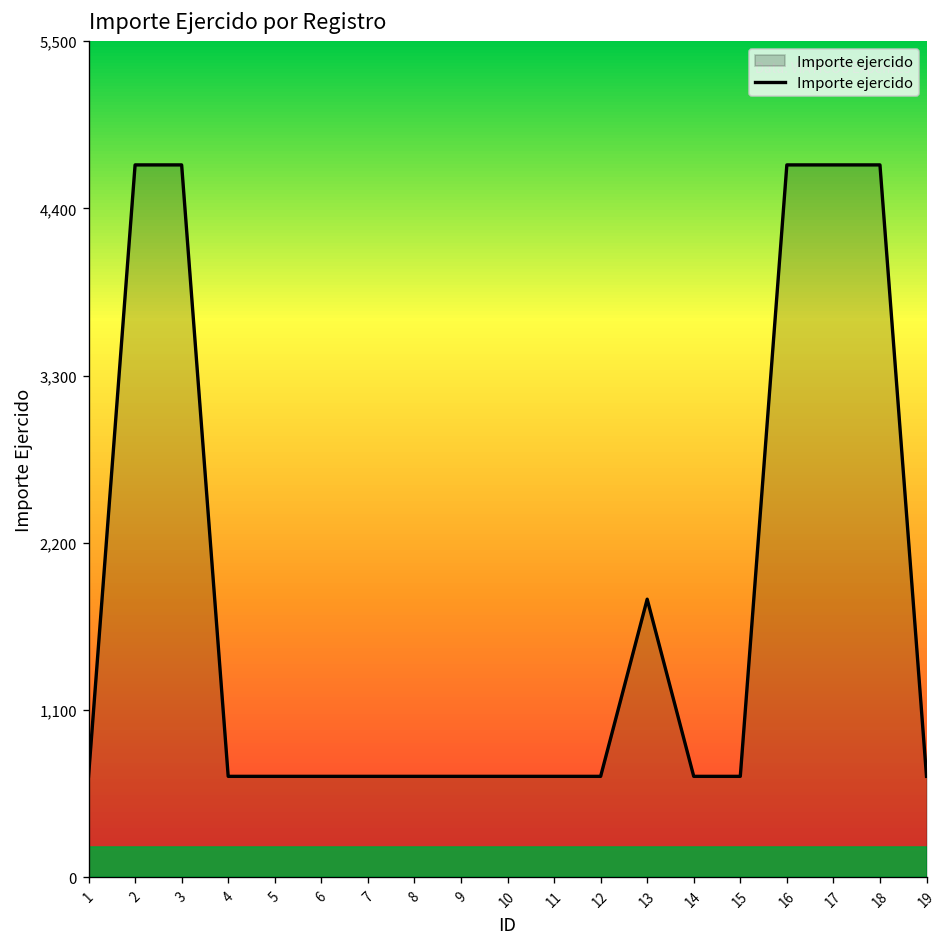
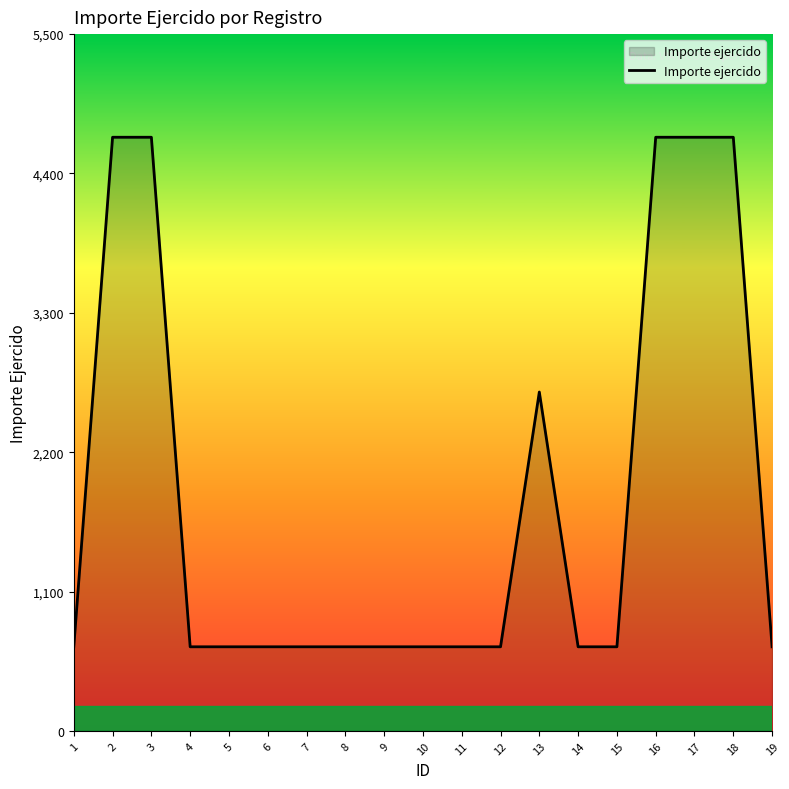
  {
    "1": "660",
    "2": "4,690",
    "3": "4,690",
    "4": "660",
    "5": "660",
    "6": "660",
    "7": "660",
    "8": "660",
    "9": "660",
    "10": "660",
    "11": "660",
    "12": "660",
-   "13": "1,830",
+   "13": "2,670",
    "14": "660",
    "15": "660",
    "16": "4,690",
    "17": "4,690",
    "18": "4,690",
    "19": "660"
  }
